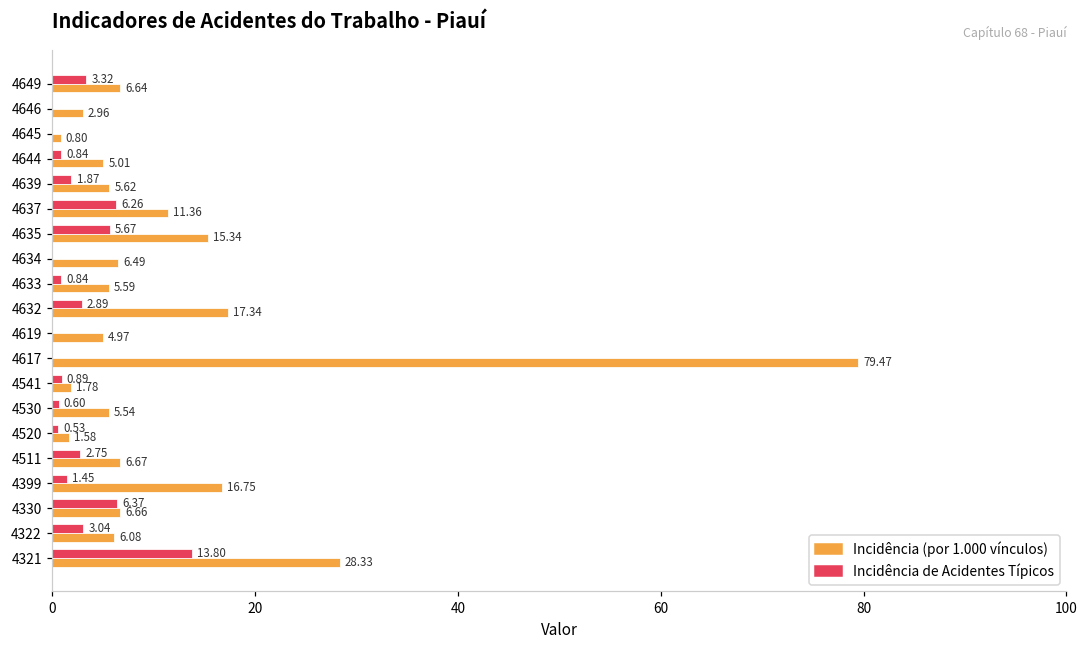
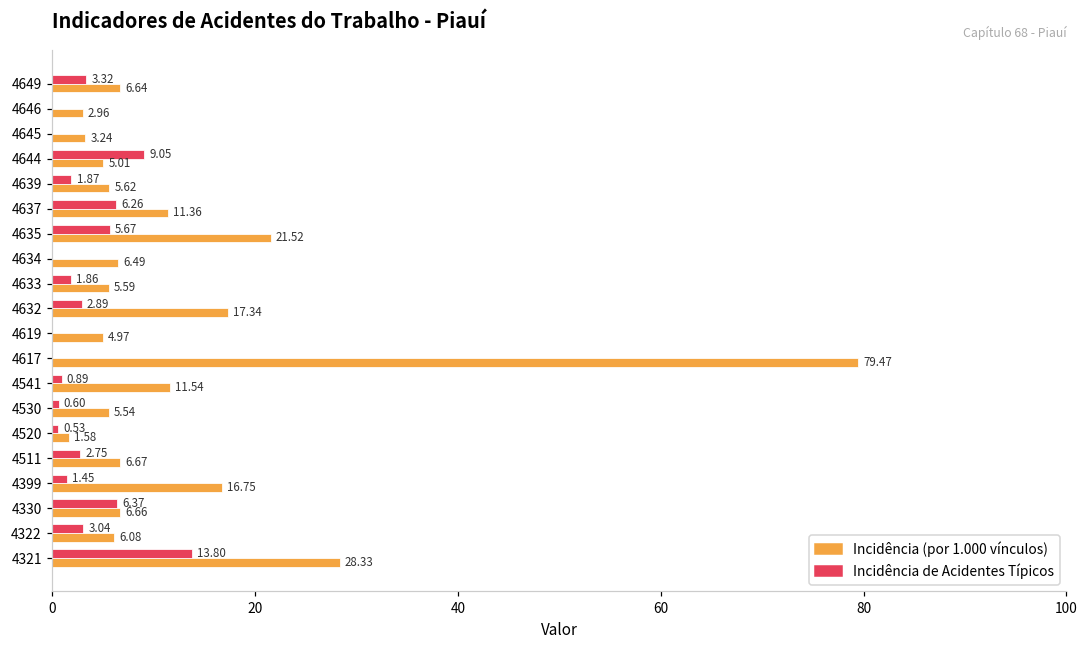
  {
    "Incidência (por 1.000 vínculos)": {
      "4649": 6.64,
      "4646": 2.96,
-     "4645": 0.80,
+     "4645": 3.24,
      "4644": 5.01,
      "4639": 5.62,
      "4637": 11.36,
-     "4635": 15.34,
+     "4635": 21.52,
      "4634": 6.49,
      "4633": 5.59,
      "4632": 17.34,
      "4619": 4.97,
      "4617": 79.47,
-     "4541": 1.78,
+     "4541": 11.54,
      "4530": 5.54,
      "4520": 1.58,
      "4511": 6.67,
      "4399": 16.75,
      "4322": 6.08,
      "4321": 28.33
    },
    "Incidência de Acidentes Típicos": {
      "4649": 3.32,
-     "4644": 0.84,
+     "4644": 9.05,
      "4639": 1.87,
      "4637": 6.26,
      "4635": 5.67,
-     "4633": 0.84,
+     "4633": 1.86,
      "4632": 2.89,
      "4541": 0.89,
      "4530": 0.60,
      "4520": 0.53,
      "4511": 2.75,
      "4399": 1.45,
      "4322": 3.04,
      "4321": 13.80
    }
  }
